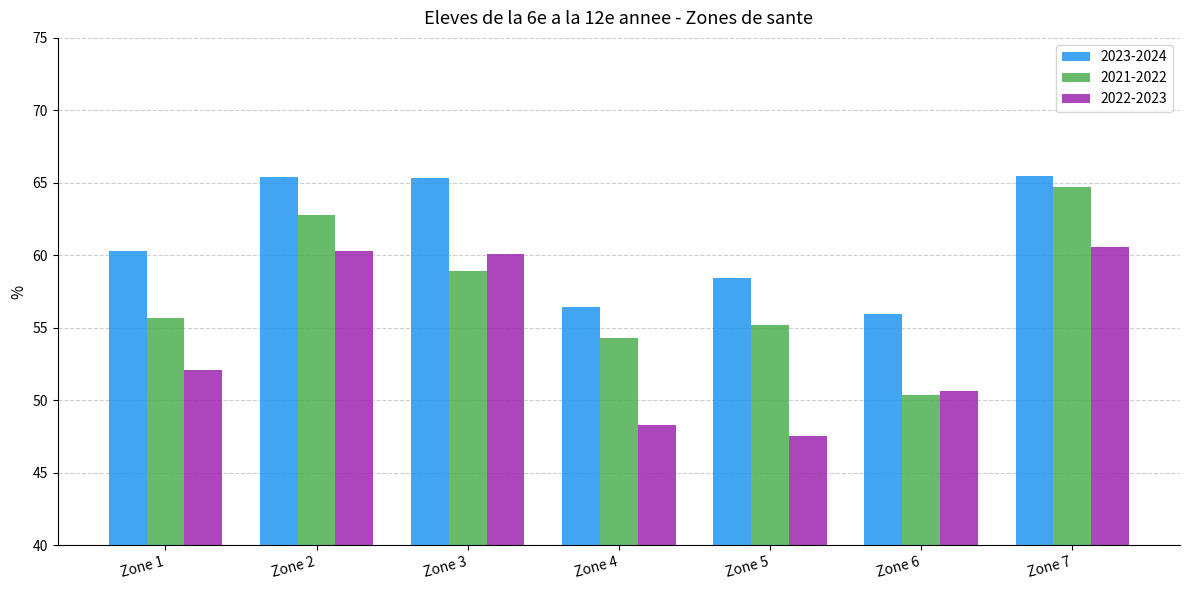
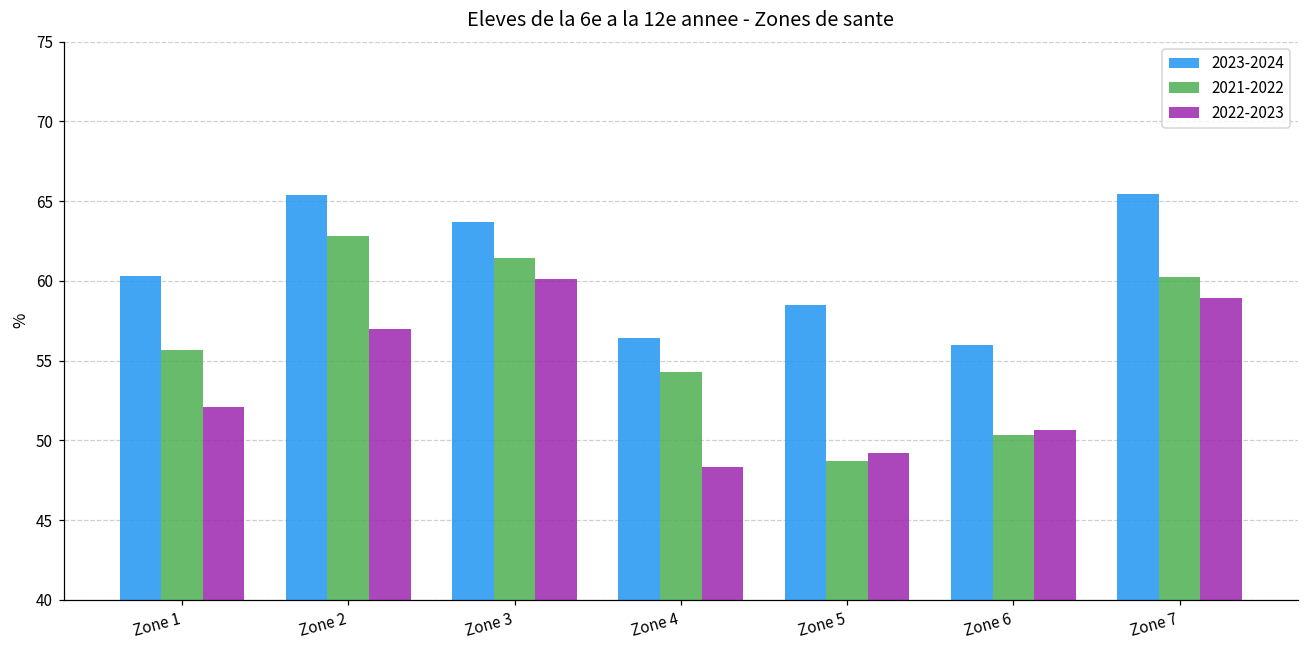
  {
    "2023-2024": {
      "Zone 1": 60.3,
      "Zone 2": 65.4,
-     "Zone 3": 65.3,
+     "Zone 3": 63.7,
      "Zone 4": 56.4,
      "Zone 5": 58.5,
      "Zone 6": 56.0,
      "Zone 7": 65.5
    },
    "2021-2022": {
      "Zone 1": 55.7,
      "Zone 2": 62.8,
-     "Zone 3": 58.9,
+     "Zone 3": 61.4,
      "Zone 4": 54.3,
-     "Zone 5": 55.2,
+     "Zone 5": 48.7,
      "Zone 6": 50.3,
-     "Zone 7": 64.7
+     "Zone 7": 60.2
    },
    "2022-2023": {
      "Zone 1": 52.1,
-     "Zone 2": 60.3,
+     "Zone 2": 57.0,
      "Zone 3": 60.1,
      "Zone 4": 48.3,
-     "Zone 5": 47.6,
+     "Zone 5": 49.2,
      "Zone 6": 50.6,
-     "Zone 7": 60.6
+     "Zone 7": 58.9
    }
  }
